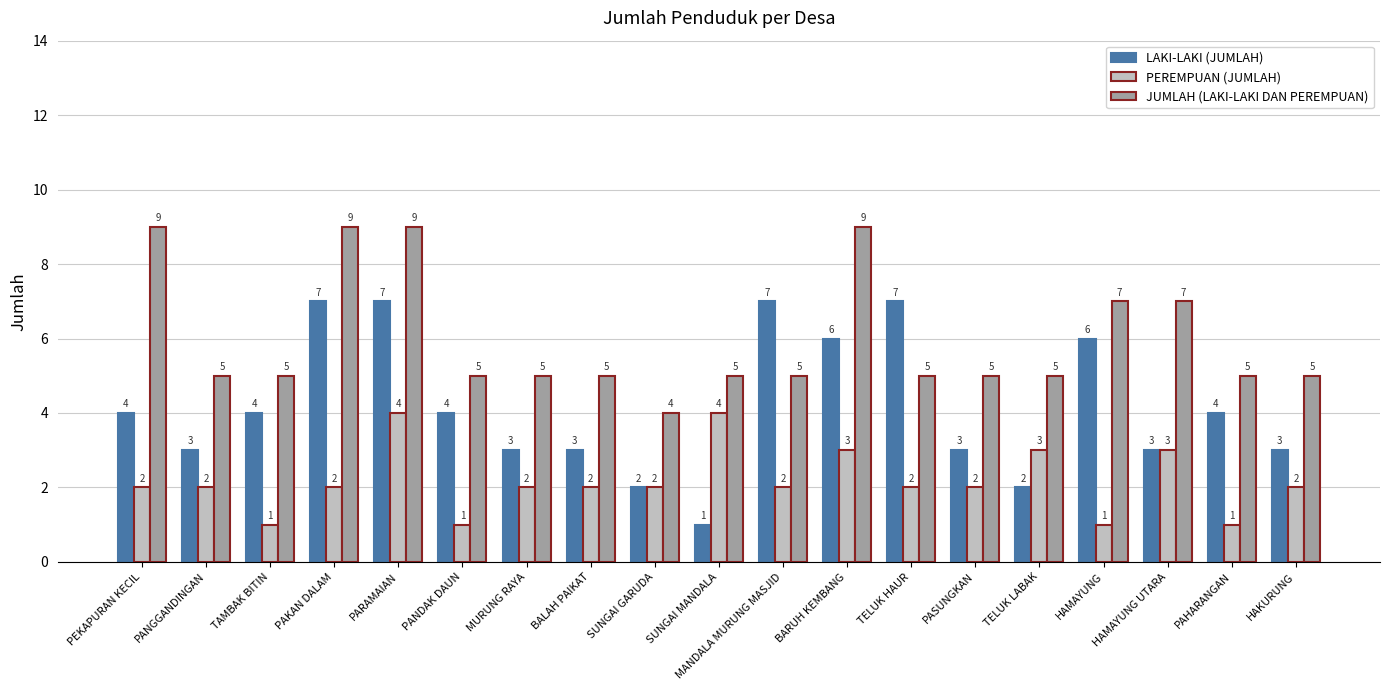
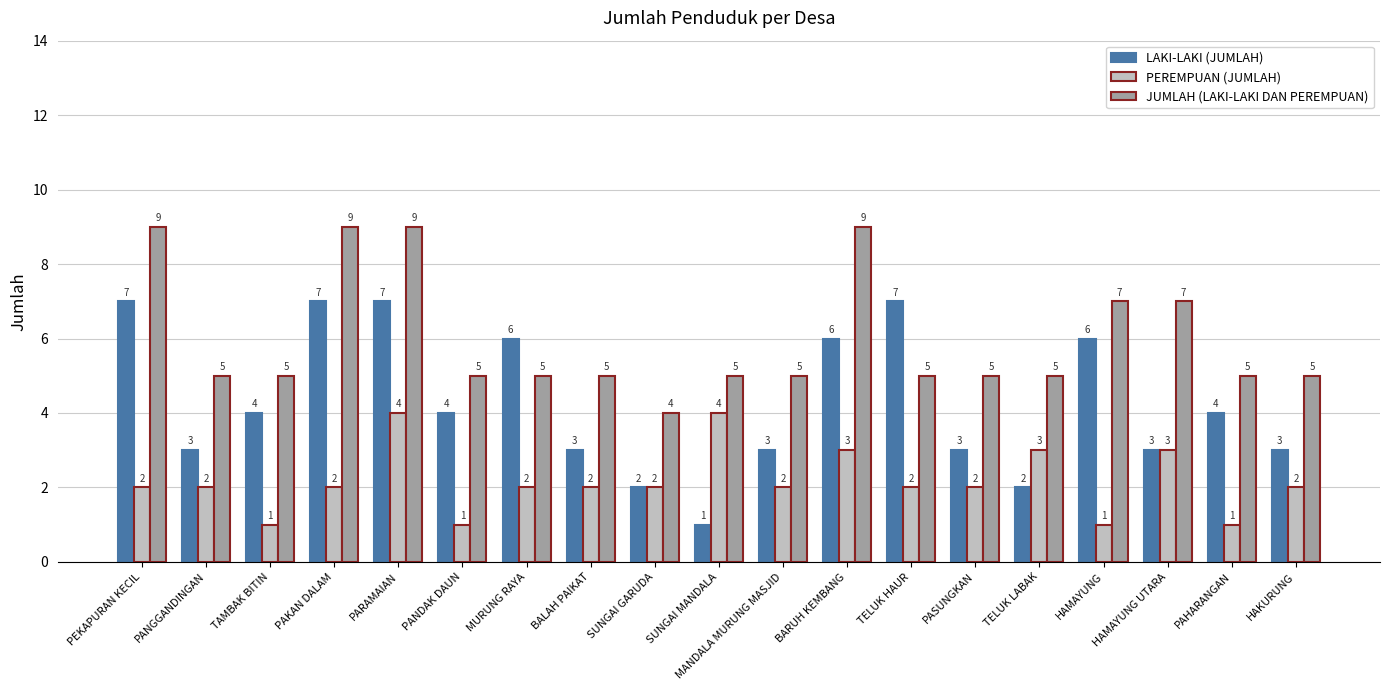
  {
    "LAKI-LAKI (JUMLAH)": {
-     "PEKAPURAN KECIL": 4,
+     "PEKAPURAN KECIL": 7,
      "PANGGANDINGAN": 3,
      "TAMBAK BITIN": 4,
      "PAKAN DALAM": 7,
      "PARAMAIAN": 7,
      "PANDAK DAUN": 4,
-     "MURUNG RAYA": 3,
+     "MURUNG RAYA": 6,
      "BALAH PAIKAT": 3,
      "SUNGAI GARUDA": 2,
      "SUNGAI MANDALA": 1,
-     "MANDALA MURUNG MASJID": 7,
+     "MANDALA MURUNG MASJID": 3,
      "BARUH KEMBANG": 6,
      "TELUK HAUR": 7,
      "PASUNGKAN": 3,
      "TELUK LABAK": 2,
      "HAMAYUNG": 6,
      "HAMAYUNG UTARA": 3,
      "PAHARANGAN": 4,
      "HAKURUNG": 3
    }
  }
